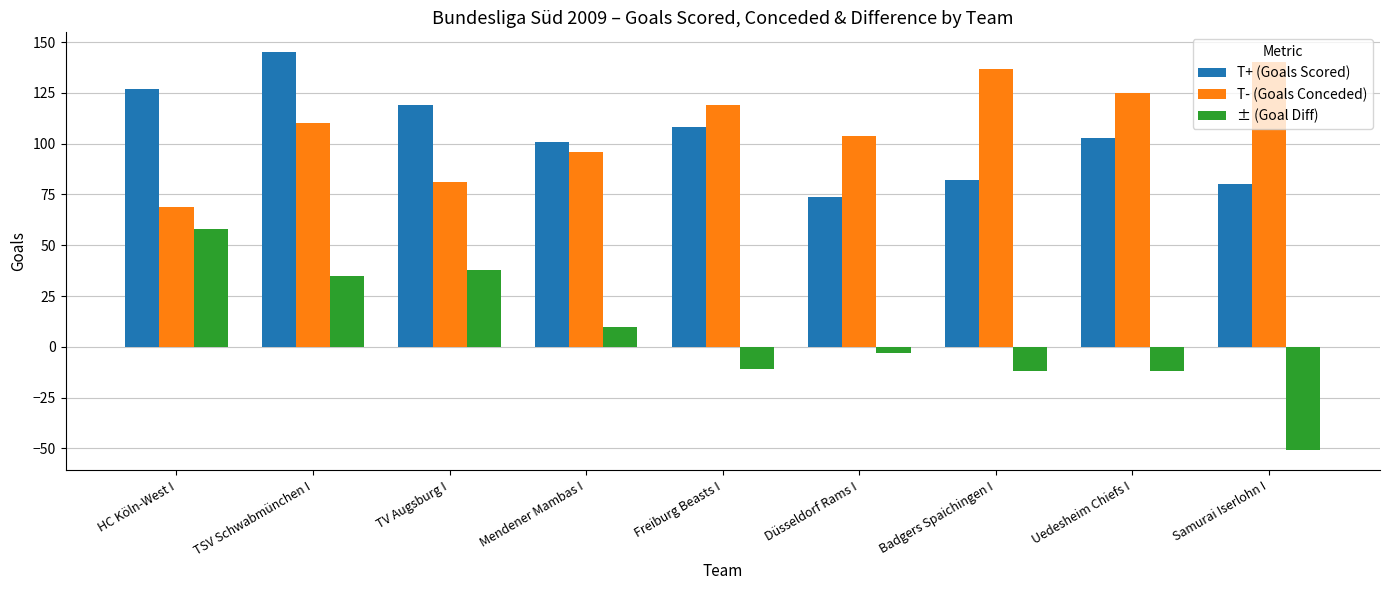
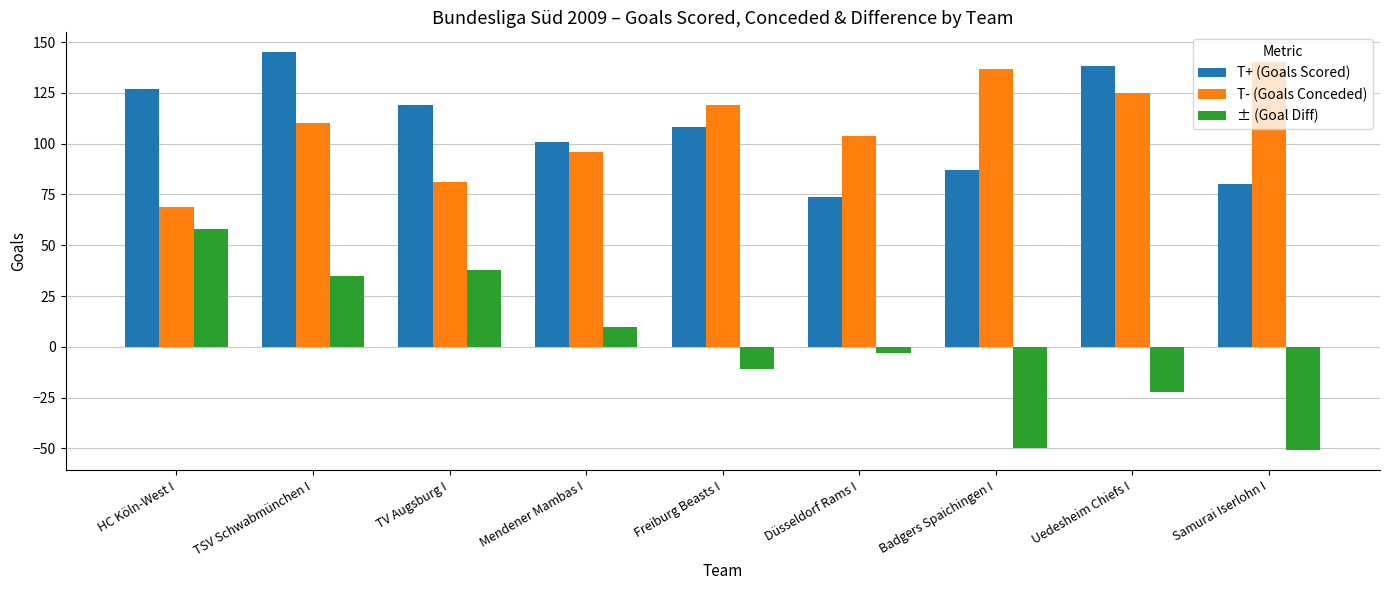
  {
    "T+ (Goals Scored)": {
      "HC Köln-West I": 127,
      "TSV Schwabmünchen I": 145,
      "TV Augsburg I": 119,
      "Mendener Mambas I": 101,
      "Freiburg Beasts I": 108,
      "Düsseldorf Rams I": 74,
-     "Badgers Spaichingen I": 82,
-     "Uedesheim Chiefs I": 103,
+     "Badgers Spaichingen I": 87,
+     "Uedesheim Chiefs I": 138,
      "Samurai Iserlohn I": 80
    },
    "T- (Goals Conceded)": {
      "HC Köln-West I": 69,
      "TSV Schwabmünchen I": 110,
      "TV Augsburg I": 81,
      "Mendener Mambas I": 96,
      "Freiburg Beasts I": 119,
      "Düsseldorf Rams I": 104,
      "Badgers Spaichingen I": 137,
      "Uedesheim Chiefs I": 125
    },
    "± (Goal Diff)": {
      "HC Köln-West I": 58,
      "TSV Schwabmünchen I": 35,
      "TV Augsburg I": 38,
      "Mendener Mambas I": 10,
      "Freiburg Beasts I": -11,
      "Düsseldorf Rams I": -3,
-     "Badgers Spaichingen I": -12,
-     "Uedesheim Chiefs I": -12,
+     "Badgers Spaichingen I": -50,
+     "Uedesheim Chiefs I": -22,
      "Samurai Iserlohn I": -51
    }
  }
